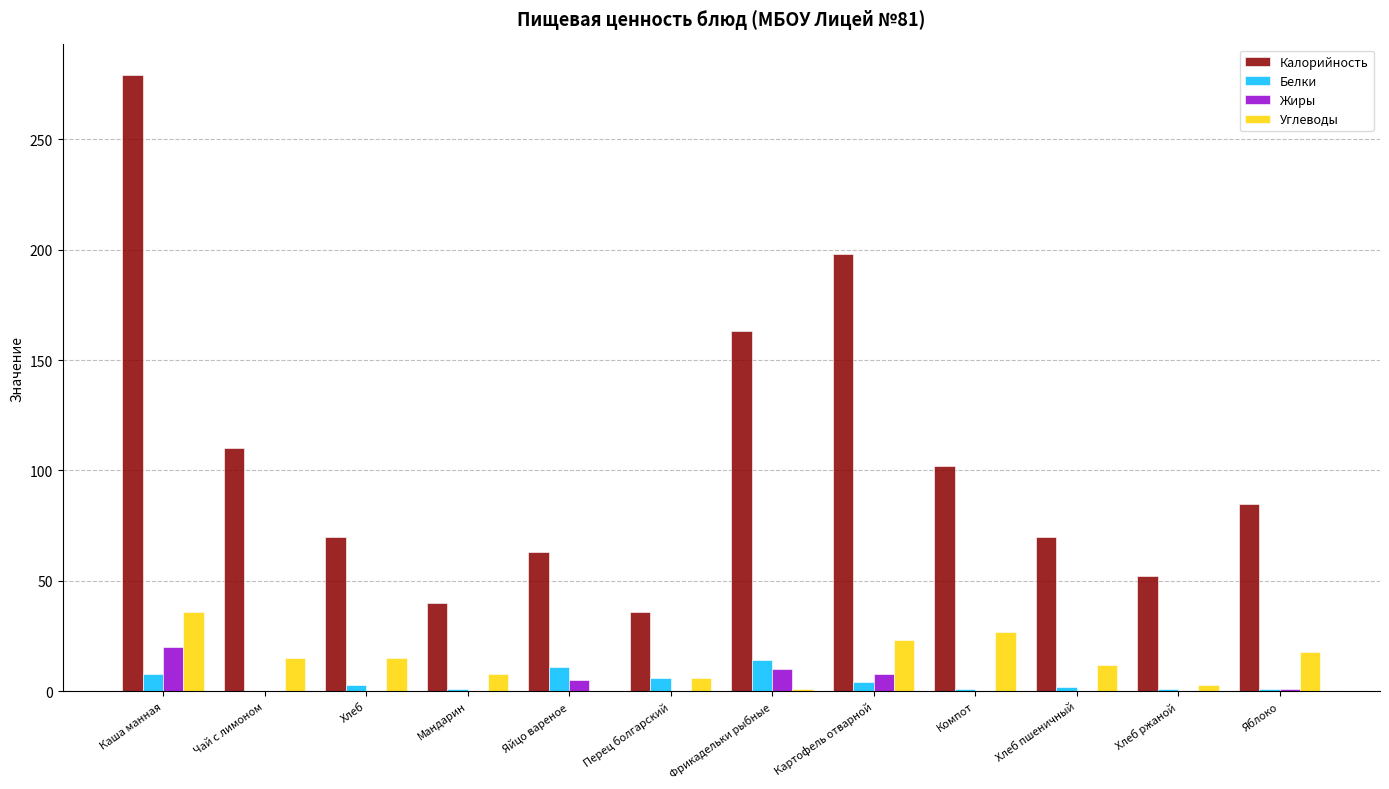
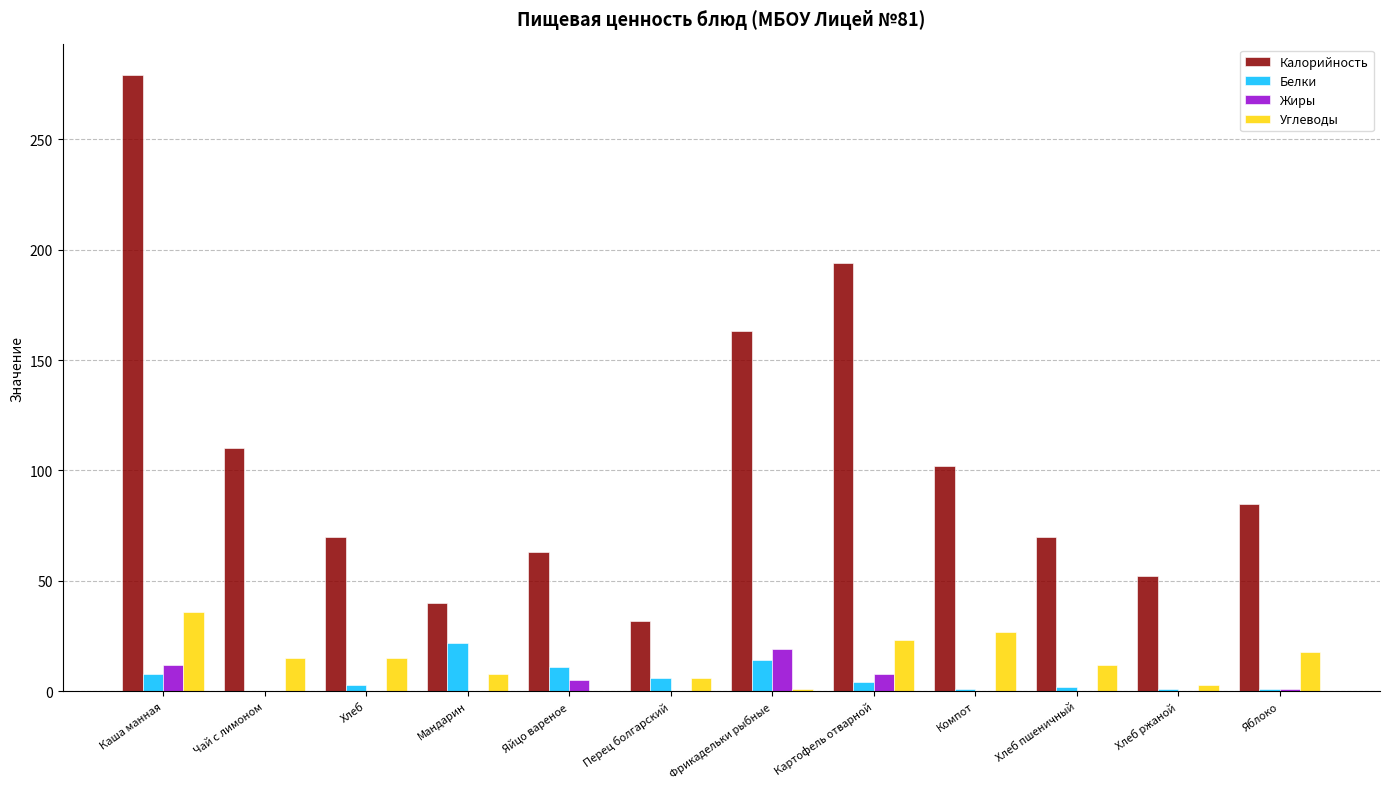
  {
    "Калорийность": {
      "Каша манная": 279,
      "Чай с лимоном": 110,
      "Хлеб": 70,
      "Мандарин": 40,
      "Яйцо вареное": 63,
-     "Перец болгарский": 36,
+     "Перец болгарский": 32,
      "Фрикадельки рыбные": 163,
-     "Картофель отварной": 198,
+     "Картофель отварной": 194,
      "Компот": 102,
      "Хлеб пшеничный": 70,
      "Хлеб ржаной": 52,
      "Яблоко": 85
    },
    "Белки": {
      "Каша манная": 8,
      "Чай с лимоном": 0,
      "Хлеб": 3,
-     "Мандарин": 1,
+     "Мандарин": 22,
      "Яйцо вареное": 11,
      "Перец болгарский": 6,
      "Фрикадельки рыбные": 14,
      "Картофель отварной": 4,
      "Хлеб пшеничный": 2
    },
    "Жиры": {
-     "Каша манная": 20,
+     "Каша манная": 12,
      "Чай с лимоном": 0,
      "Хлеб": 0,
      "Мандарин": 0,
      "Яйцо вареное": 5,
      "Перец болгарский": 0,
-     "Фрикадельки рыбные": 10,
+     "Фрикадельки рыбные": 19,
      "Картофель отварной": 8,
      "Компот": 0,
      "Хлеб пшеничный": 0,
      "Хлеб ржаной": 0
    },
    "Углеводы": {
      "Каша манная": 36,
      "Чай с лимоном": 15,
      "Хлеб": 15,
      "Мандарин": 8,
      "Яйцо вареное": 0,
      "Перец болгарский": 6,
      "Картофель отварной": 23,
      "Компот": 27,
      "Хлеб пшеничный": 12,
      "Хлеб ржаной": 3,
      "Яблоко": 18
    }
  }
